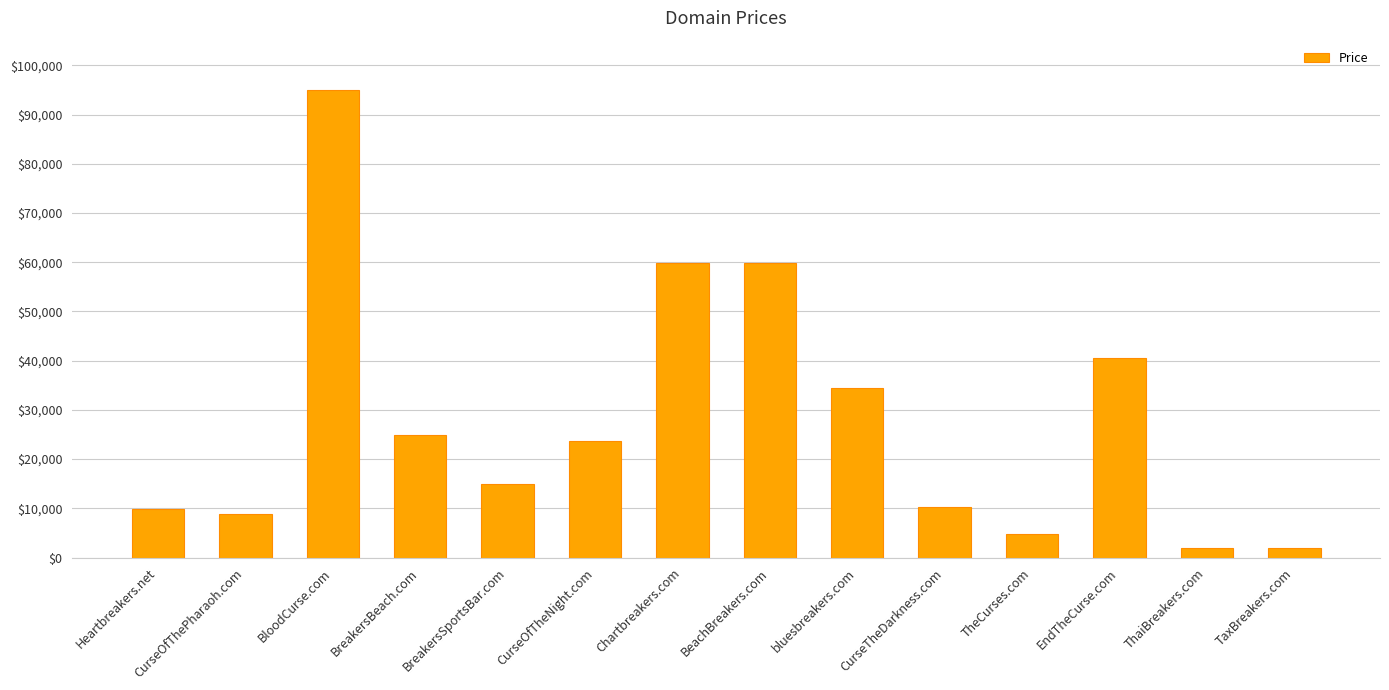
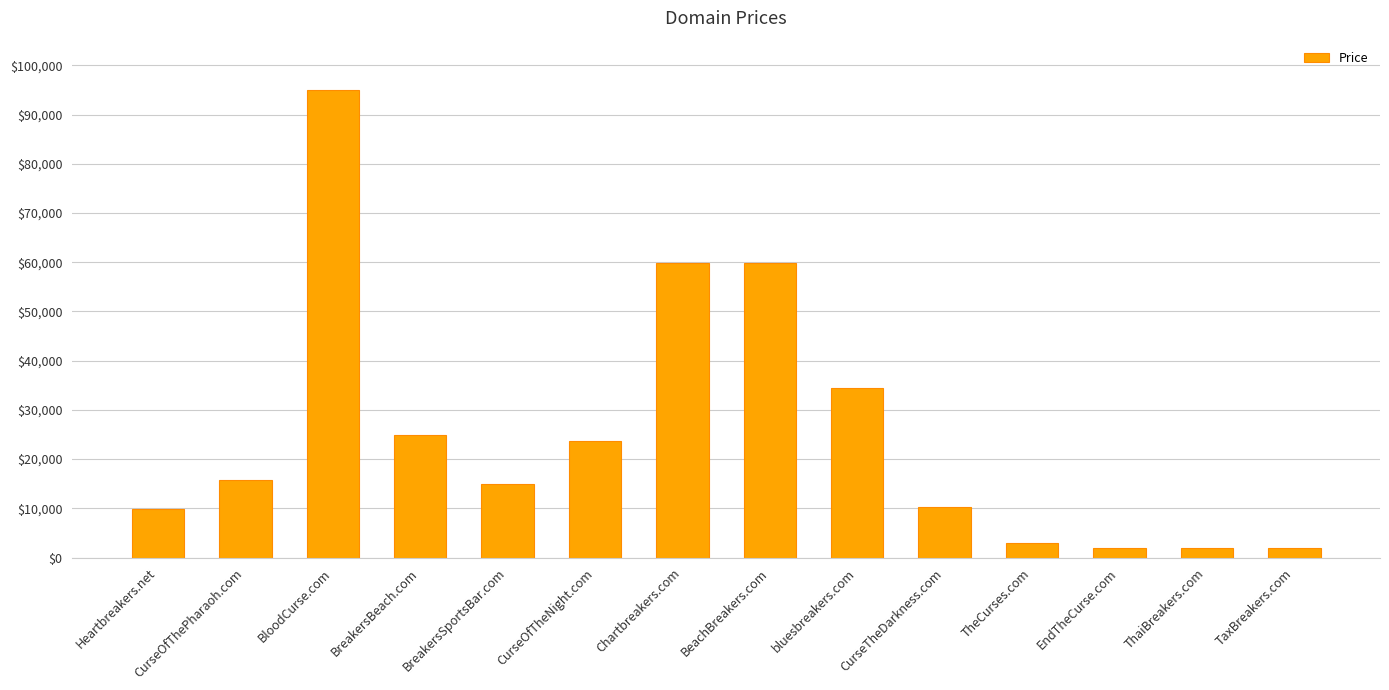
  {
    "Heartbreakers.net": "$10,000",
-   "CurseOfThePharaoh.com": "$9,000",
+   "CurseOfThePharaoh.com": "$16,000",
    "BloodCurse.com": "$95,000",
    "BreakersBeach.com": "$25,000",
    "BreakersSportsBar.com": "$15,000",
    "CurseOfTheNight.com": "$24,000",
    "Chartbreakers.com": "$60,000",
    "BeachBreakers.com": "$60,000",
    "bluesbreakers.com": "$34,000",
    "CurseTheDarkness.com": "$10,000",
-   "TheCurses.com": "$5,000",
-   "EndTheCurse.com": "$40,000",
+   "TheCurses.com": "$3,000",
+   "EndTheCurse.com": "$2,000",
    "ThaiBreakers.com": "$2,000",
    "TaxBreakers.com": "$2,000"
  }
